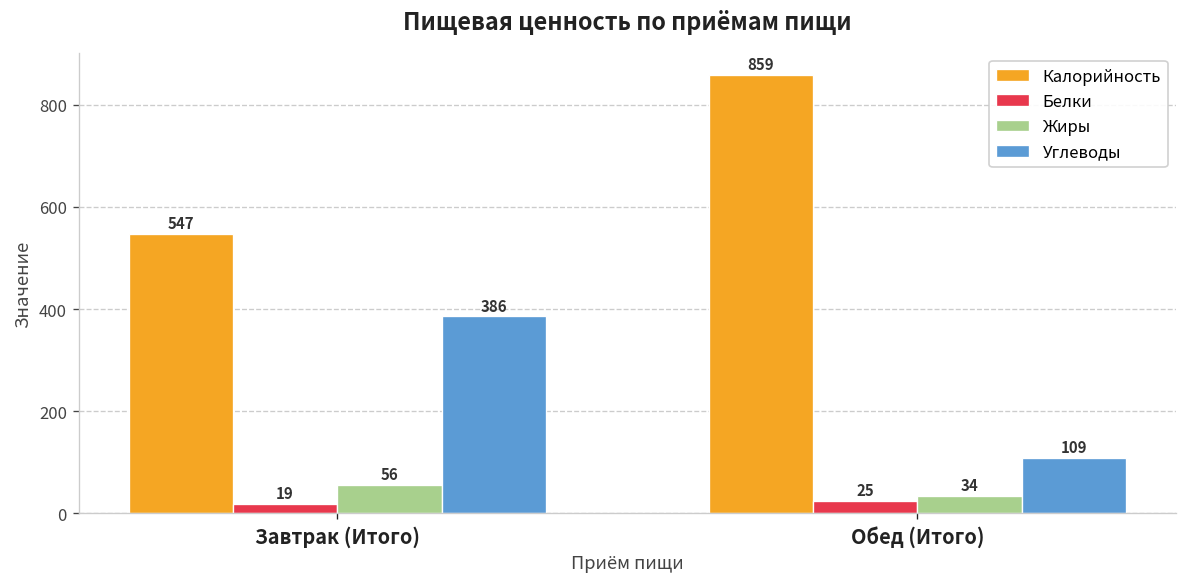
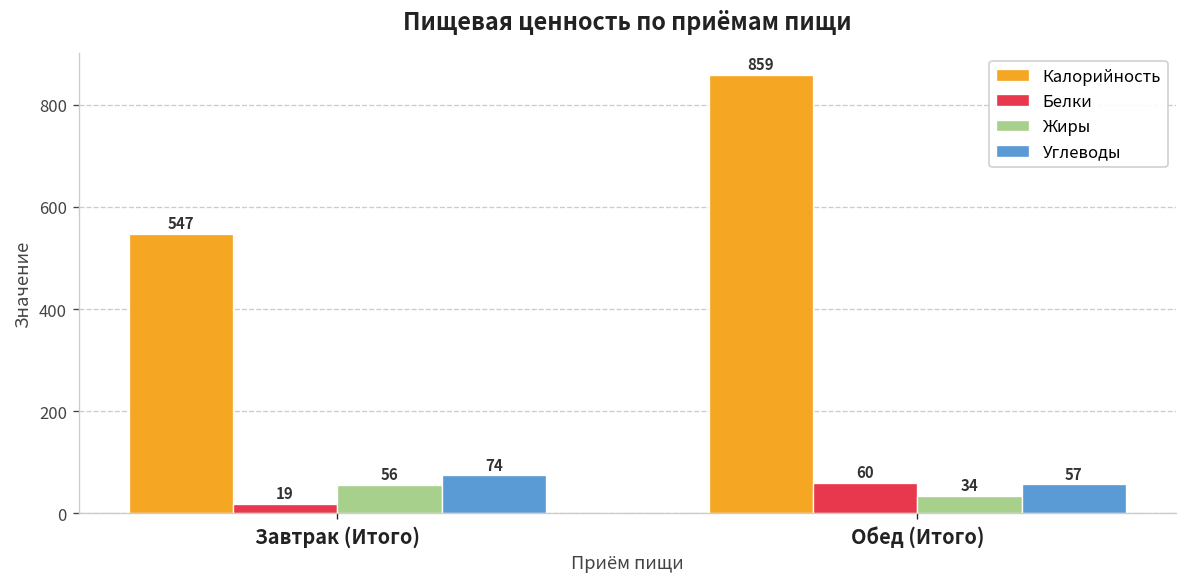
  {
    "Калорийность": {
      "Завтрак (Итого)": 547,
      "Обед (Итого)": 859
    },
    "Белки": {
      "Завтрак (Итого)": 19,
-     "Обед (Итого)": 25
+     "Обед (Итого)": 60
    },
    "Жиры": {
      "Завтрак (Итого)": 56,
      "Обед (Итого)": 34
    },
    "Углеводы": {
-     "Завтрак (Итого)": 386,
-     "Обед (Итого)": 109
+     "Завтрак (Итого)": 74,
+     "Обед (Итого)": 57
    }
  }
